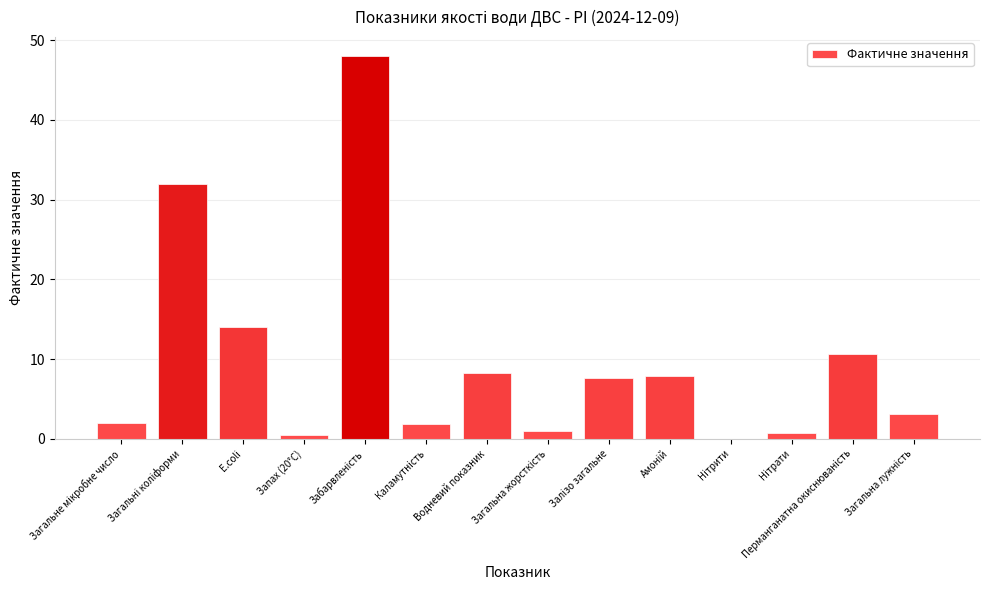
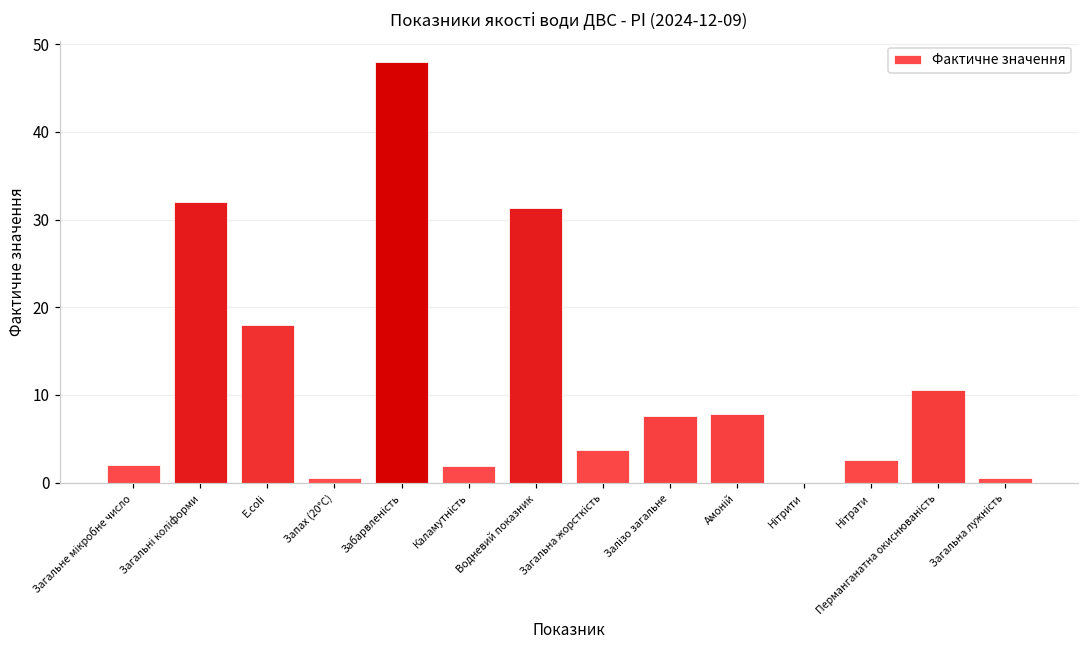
  {
    "Загальне мікробне число": 2,
    "Загальні коліформи": 32,
-   "E.coli": 14,
+   "E.coli": 18,
    "Запах (20°C)": 1,
    "Забарвленість": 48,
    "Каламутність": 2,
-   "Водневий показник": 8,
-   "Загальна жорсткість": 1,
+   "Водневий показник": 31,
+   "Загальна жорсткість": 4,
    "Залізо загальне": 8,
    "Амоній": 8,
-   "Нітрати": 1,
+   "Нітрати": 3,
    "Перманганатна окиснюваність": 11,
-   "Загальна лужність": 3
+   "Загальна лужність": 1
  }
